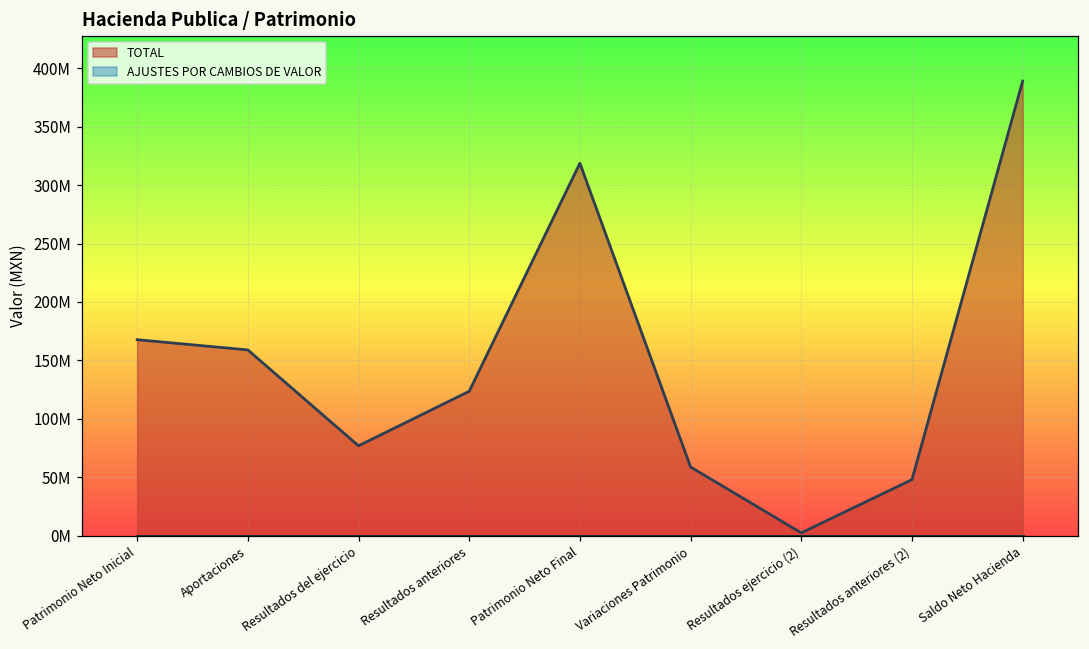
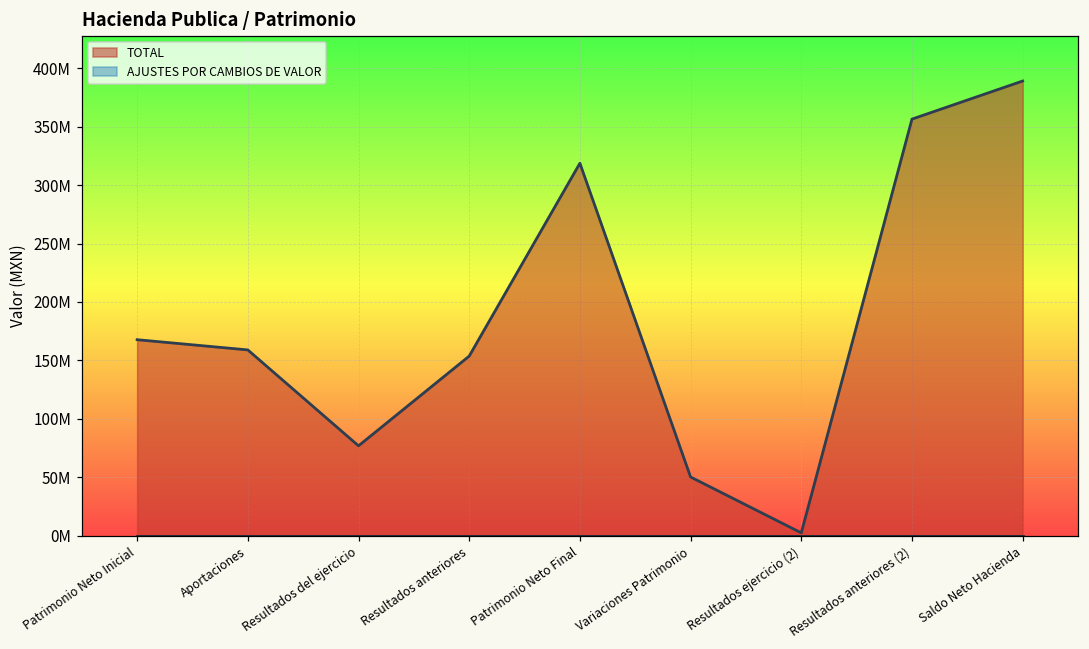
  {
    "TOTAL": {
      "Patrimonio Neto Inicial": 168000000,
      "Aportaciones": 159000000,
      "Resultados del ejercicio": 77000000,
-     "Resultados anteriores": 124000000,
+     "Resultados anteriores": 154000000,
      "Patrimonio Neto Final": 319000000,
-     "Variaciones Patrimonio": 59000000,
-     "Resultados anteriores (2)": 48000000,
+     "Variaciones Patrimonio": 50000000,
+     "Resultados anteriores (2)": 357000000,
      "Saldo Neto Hacienda": 389000000
    },
    "AJUSTES POR CAMBIOS DE VALOR": {
      "Patrimonio Neto Inicial": 0,
      "Aportaciones": 0,
      "Resultados del ejercicio": 0,
      "Resultados anteriores": 0,
      "Patrimonio Neto Final": 0,
      "Variaciones Patrimonio": 0,
      "Resultados anteriores (2)": 0,
      "Saldo Neto Hacienda": 0
    }
  }
